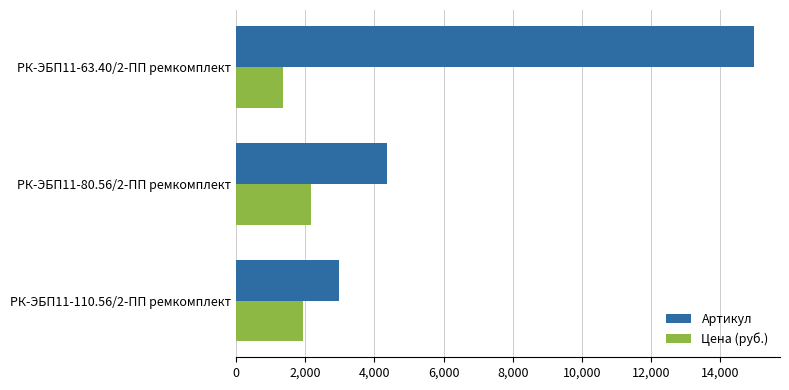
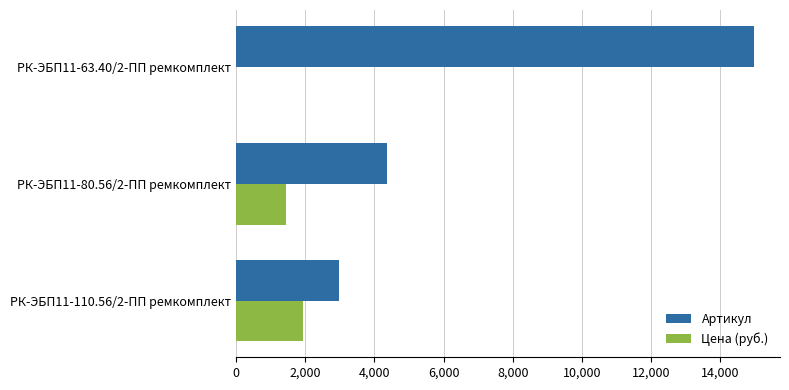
  {
    "Артикул": {
      "РК-ЭБП11-63.40/2-ПП ремкомплект": "15,000",
      "РК-ЭБП11-80.56/2-ПП ремкомплект": "4,400",
      "РК-ЭБП11-110.56/2-ПП ремкомплект": "3,000"
    },
    "Цена (руб.)": {
-     "РК-ЭБП11-63.40/2-ПП ремкомплект": "1,300",
-     "РК-ЭБП11-80.56/2-ПП ремкомплект": "2,200",
+     "РК-ЭБП11-63.40/2-ПП ремкомплект": "0",
+     "РК-ЭБП11-80.56/2-ПП ремкомплект": "1,400",
      "РК-ЭБП11-110.56/2-ПП ремкомплект": "1,900"
    }
  }
